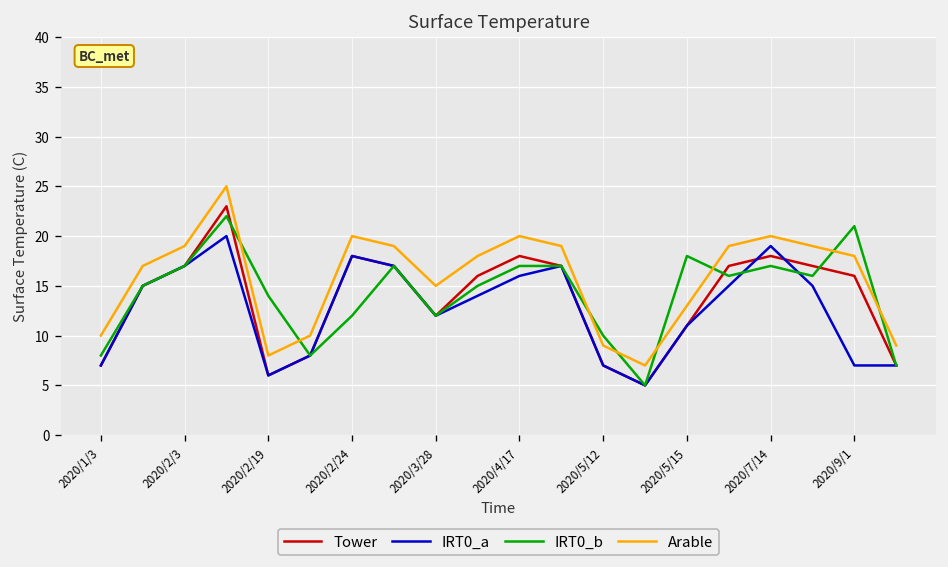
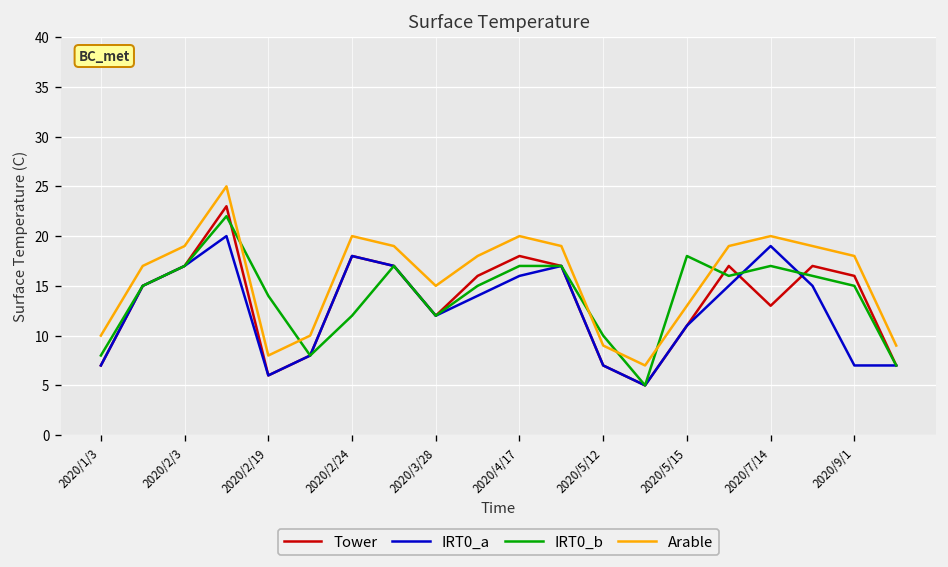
  {
    "Tower": {
      "2020/4/17": 18,
-     "2020/7/14": 18,
+     "2020/7/14": 13,
      "2020/9/1": 16
    },
    "IRT0_a": {
      "2020/4/17": 16,
      "2020/7/14": 19,
      "2020/9/1": 7
    },
    "IRT0_b": {
      "2020/1/3": 8,
      "2020/2/19": 14,
      "2020/2/24": 12,
      "2020/4/17": 17,
      "2020/5/12": 10,
      "2020/5/15": 18,
      "2020/7/14": 17,
-     "2020/9/1": 21
+     "2020/9/1": 15
    },
    "Arable": {
      "2020/1/3": 10,
      "2020/2/3": 19,
      "2020/2/19": 8,
      "2020/2/24": 20,
      "2020/3/28": 15,
      "2020/4/17": 20,
      "2020/5/12": 9,
      "2020/5/15": 13,
      "2020/7/14": 20,
      "2020/9/1": 18
    }
  }
